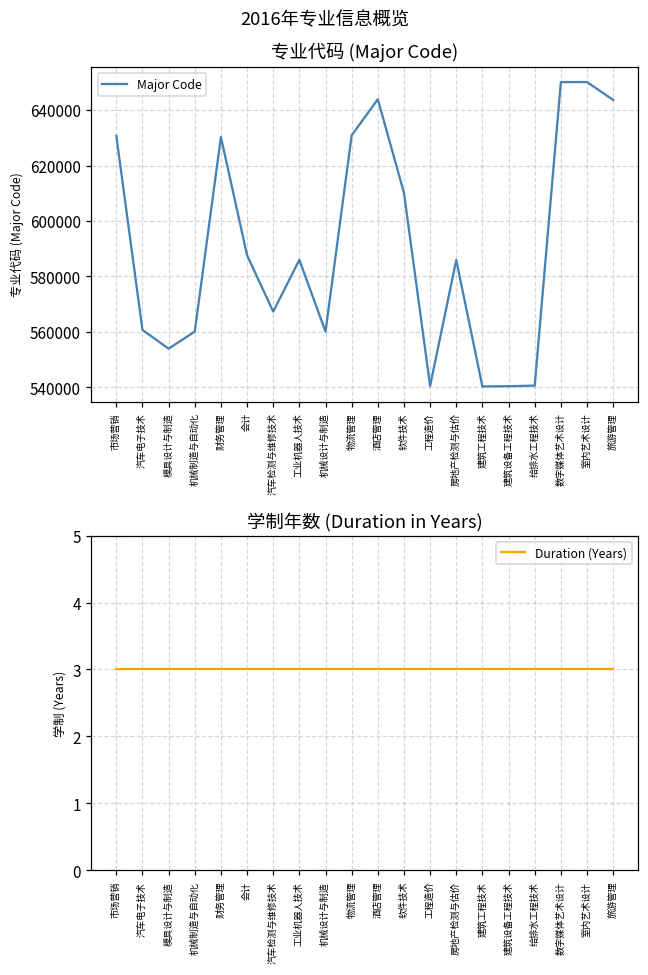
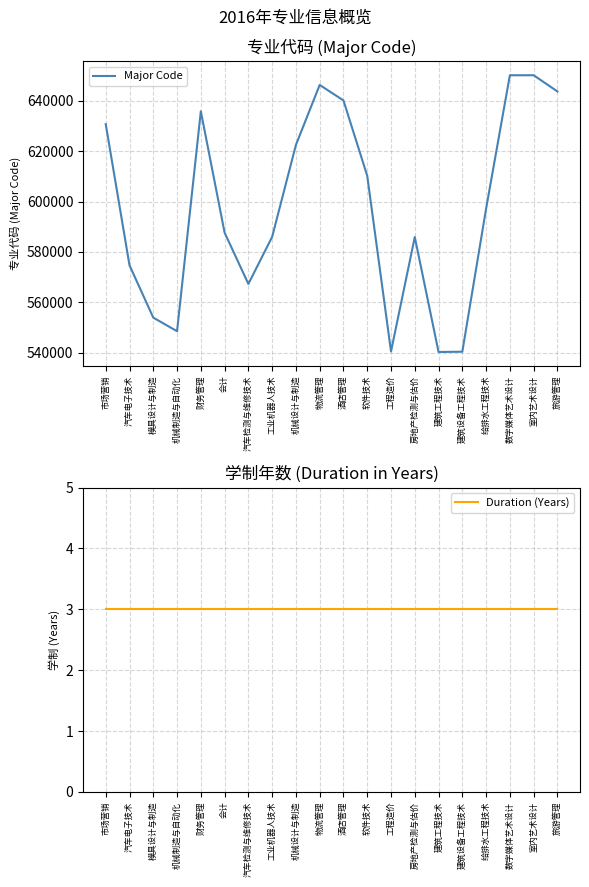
  {
    "专业代码 (Major Code)": {
      "市场营销": 631000,
-     "汽车电子技术": 561000,
+     "汽车电子技术": 575000,
      "模具设计与制造": 554000,
-     "机械制造与自动化": 560000,
-     "财务管理": 630000,
+     "机械制造与自动化": 549000,
+     "财务管理": 636000,
      "会计": 588000,
      "汽车检测与维修技术": 567000,
      "工业机器人技术": 586000,
-     "机械设计与制造": 560000,
-     "物流管理": 631000,
-     "酒店管理": 644000,
+     "机械设计与制造": 622000,
+     "物流管理": 646000,
+     "酒店管理": 640000,
      "软件技术": 610000,
      "工程造价": 541000,
      "房地产检测与估价": 586000,
      "建筑工程技术": 540000,
      "建筑设备工程技术": 540000,
-     "给排水工程技术": 541000,
+     "给排水工程技术": 597000,
      "数字媒体艺术设计": 650000,
      "室内艺术设计": 650000,
      "旅游管理": 644000
    },
    "学制年数 (Duration in Years)": {
      "市场营销": 3.0,
      "汽车电子技术": 3.0,
      "模具设计与制造": 3.0,
      "机械制造与自动化": 3.0,
      "财务管理": 3.0,
      "会计": 3.0,
      "汽车检测与维修技术": 3.0,
      "工业机器人技术": 3.0,
      "机械设计与制造": 3.0,
      "物流管理": 3.0,
      "酒店管理": 3.0,
      "软件技术": 3.0,
      "工程造价": 3.0,
      "房地产检测与估价": 3.0,
      "建筑工程技术": 3.0,
      "建筑设备工程技术": 3.0,
      "给排水工程技术": 3.0,
      "数字媒体艺术设计": 3.0,
      "室内艺术设计": 3.0,
      "旅游管理": 3.0
    }
  }
